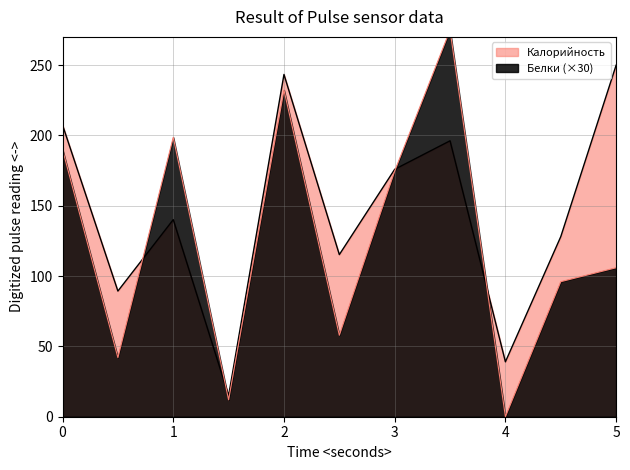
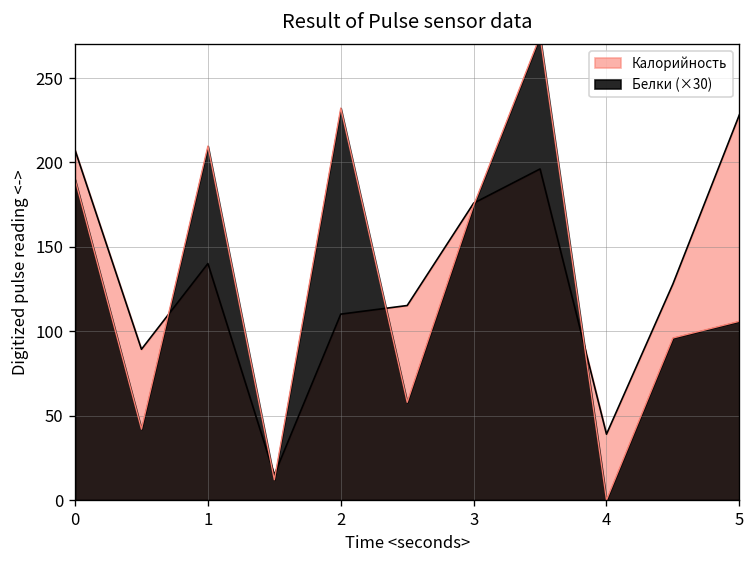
  {
    "Калорийность": {
      "0": 207,
      "1": 140,
-     "2": 243,
+     "2": 110,
      "4": 39,
-     "5": 250
+     "5": 228
    },
    "Белки (×30)": {
      "0": 190,
-     "1": 199,
+     "1": 210,
      "2": 232,
      "4": 0,
      "5": 106
    }
  }
